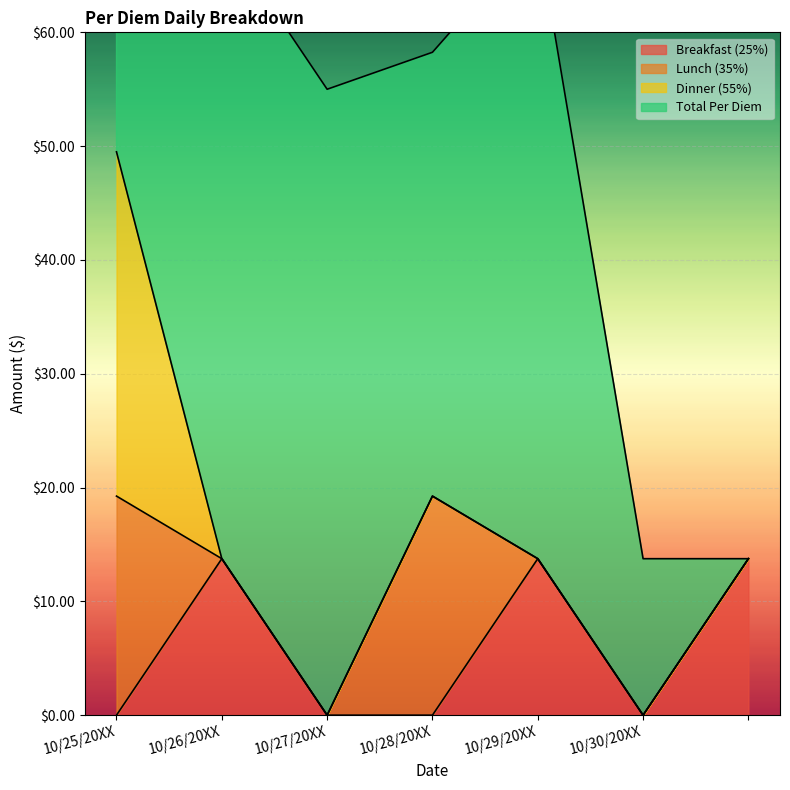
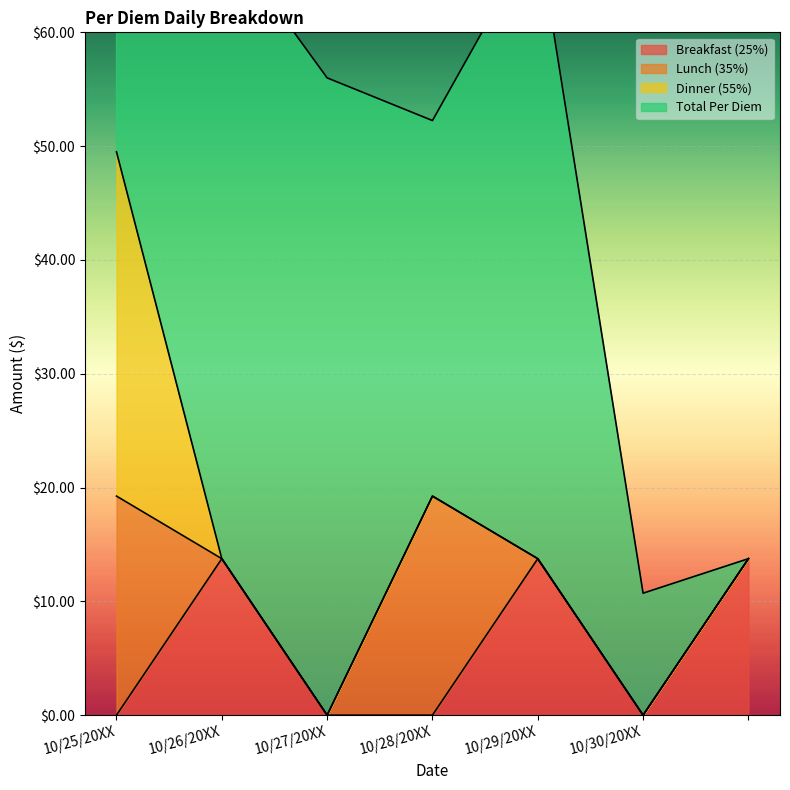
  {
    "Dinner (55%)": {
      "10/25/20XX": "$49.5"
    },
    "Total Per Diem": {
-     "10/27/20XX": "$55",
-     "10/28/20XX": "$39",
-     "10/30/20XX": "$13.8"
+     "10/27/20XX": "$56",
+     "10/28/20XX": "$33",
+     "10/30/20XX": "$10.7"
    }
  }
